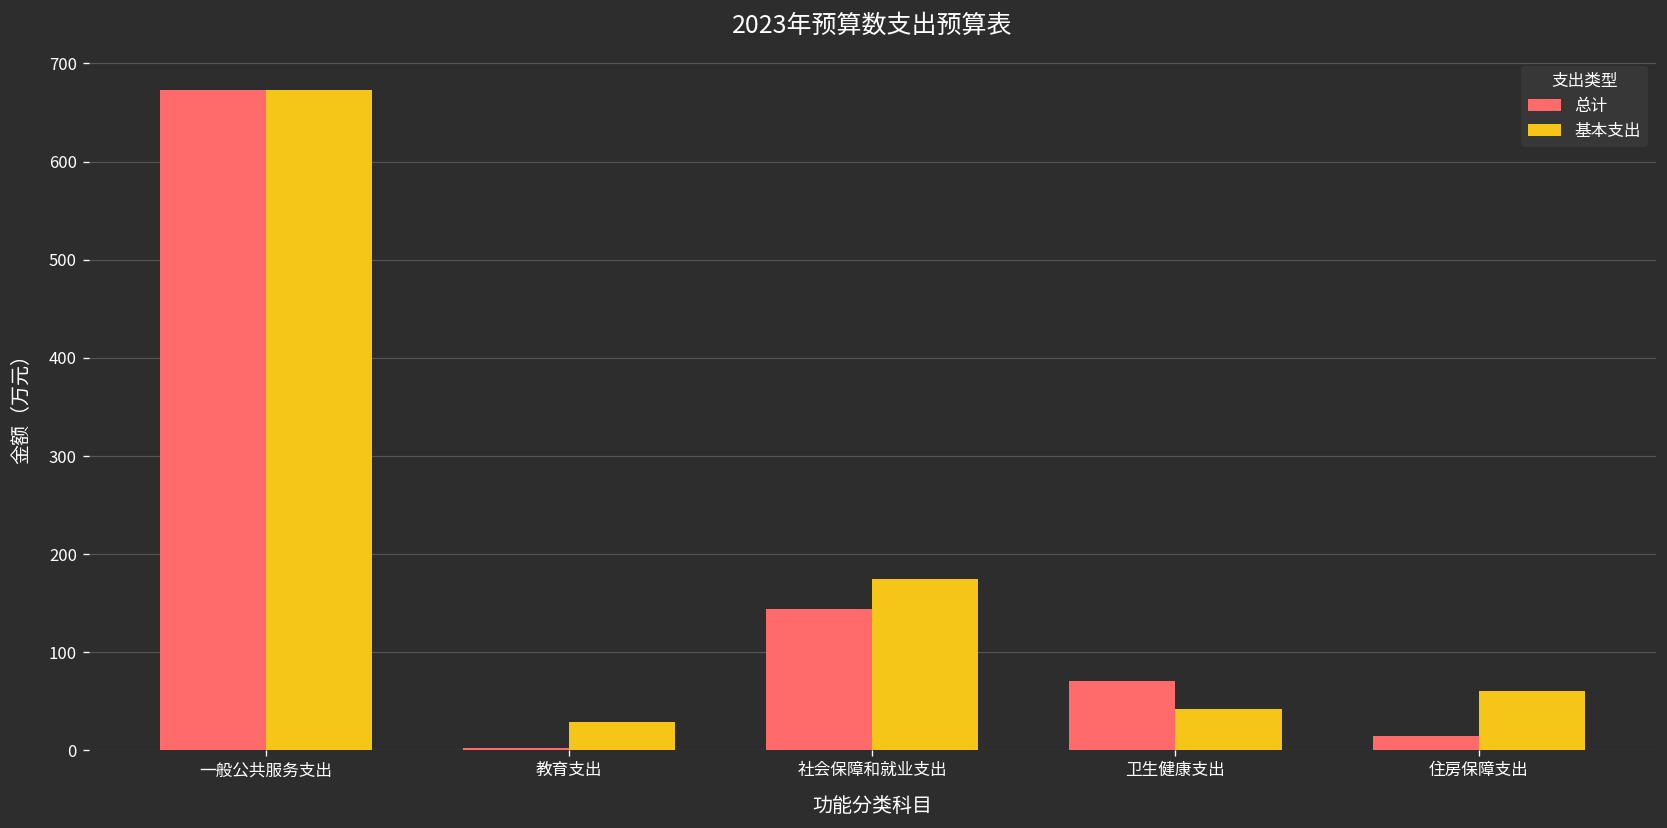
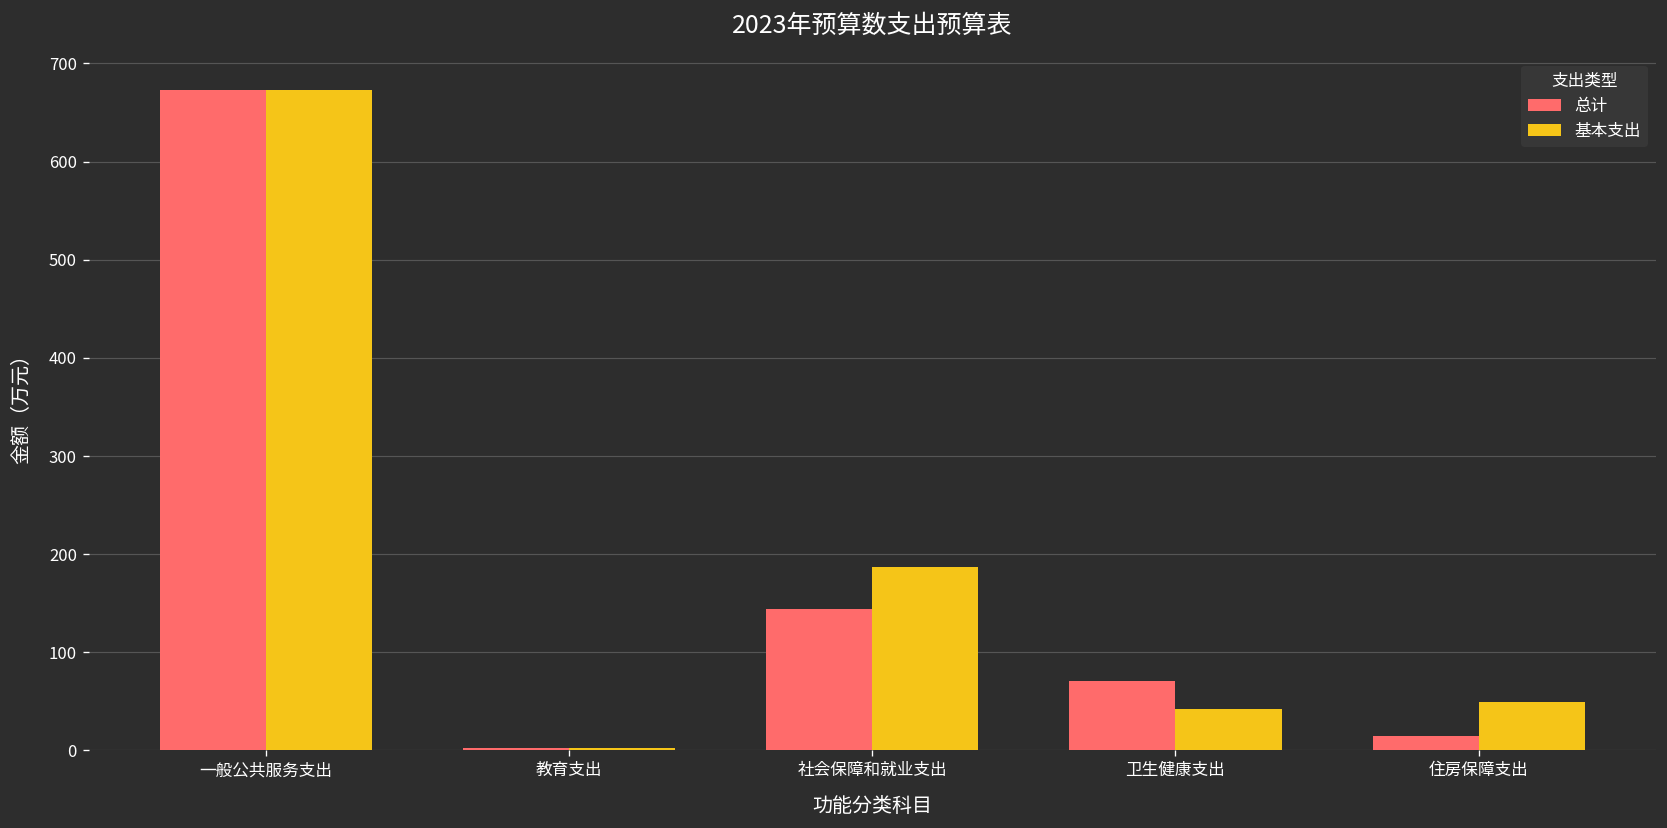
  {
    "总计": {
      "一般公共服务支出": 670,
      "社会保障和就业支出": 140,
      "卫生健康支出": 70,
      "住房保障支出": 10
    },
    "基本支出": {
      "一般公共服务支出": 670,
-     "教育支出": 30,
-     "社会保障和就业支出": 170,
+     "教育支出": 0,
+     "社会保障和就业支出": 190,
      "卫生健康支出": 40,
-     "住房保障支出": 60
+     "住房保障支出": 50
    }
  }
